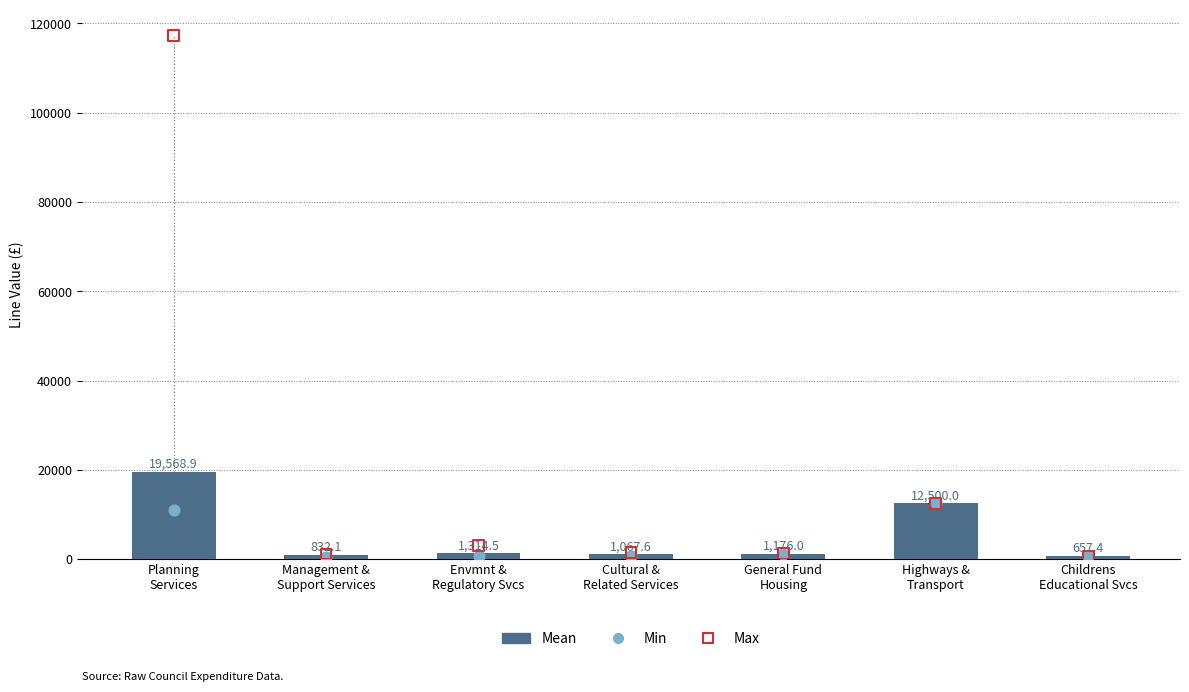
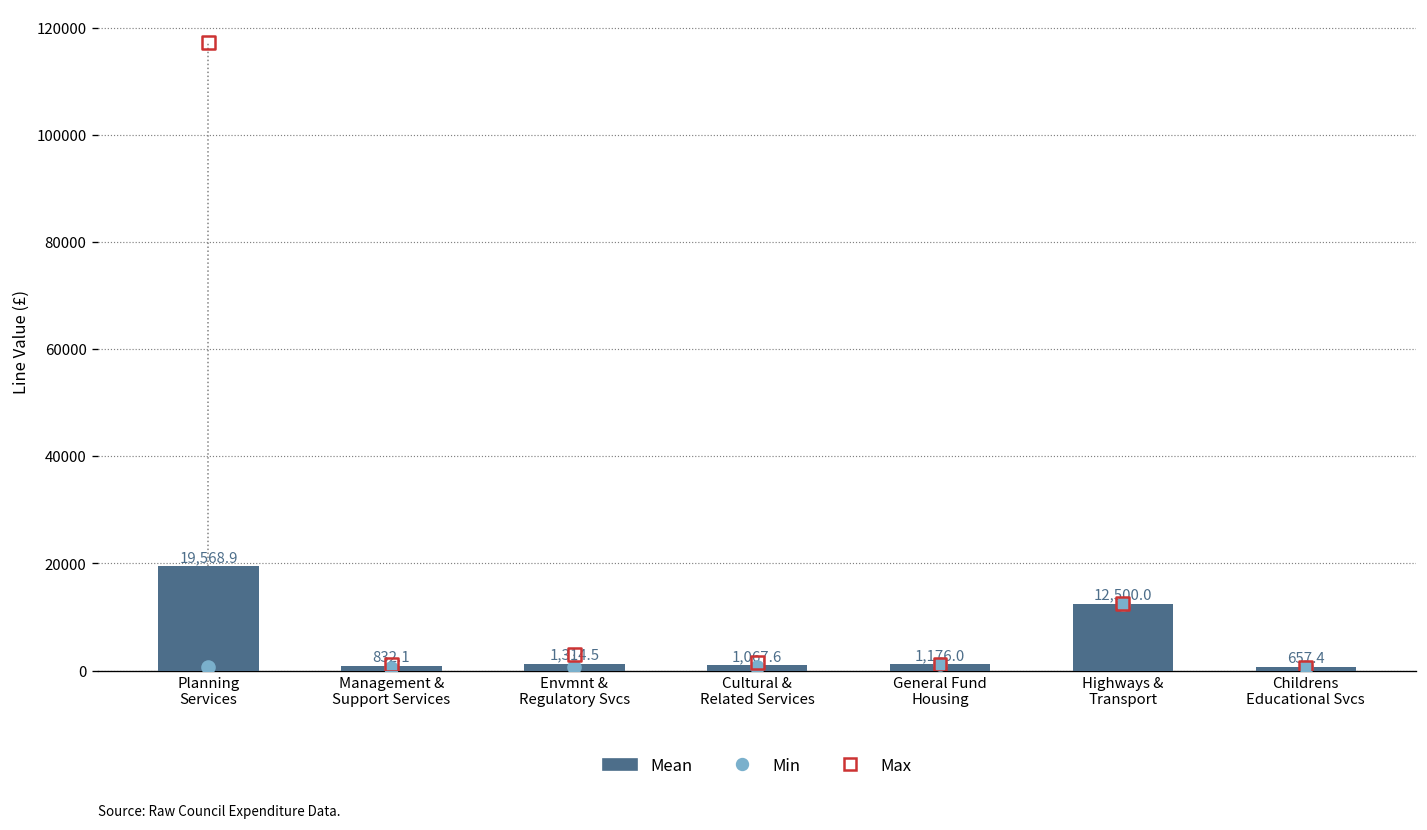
  {
    "Min": {
-     "Planning Services": 11000
+     "Planning Services": 1000
    }
  }
